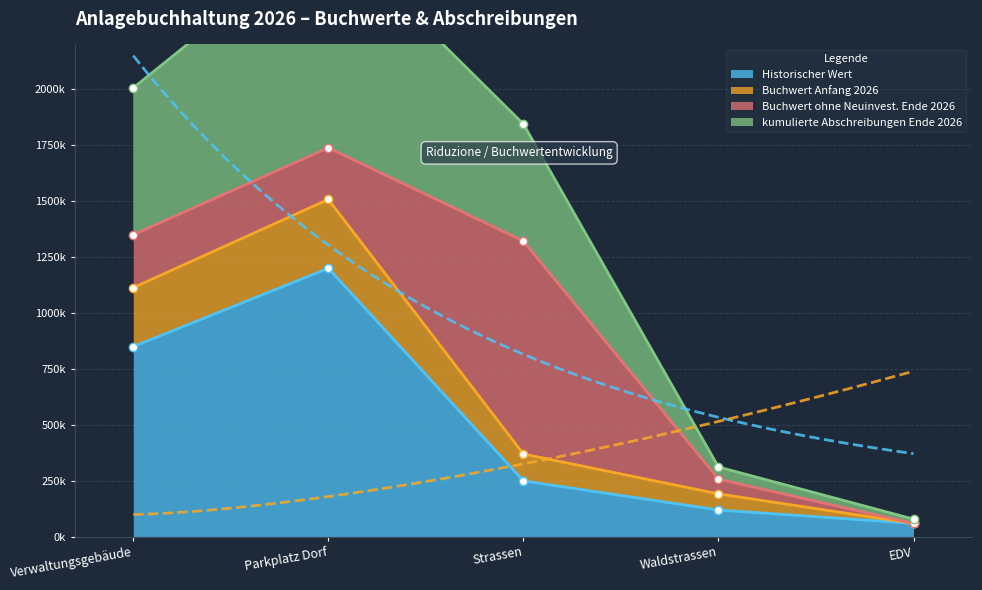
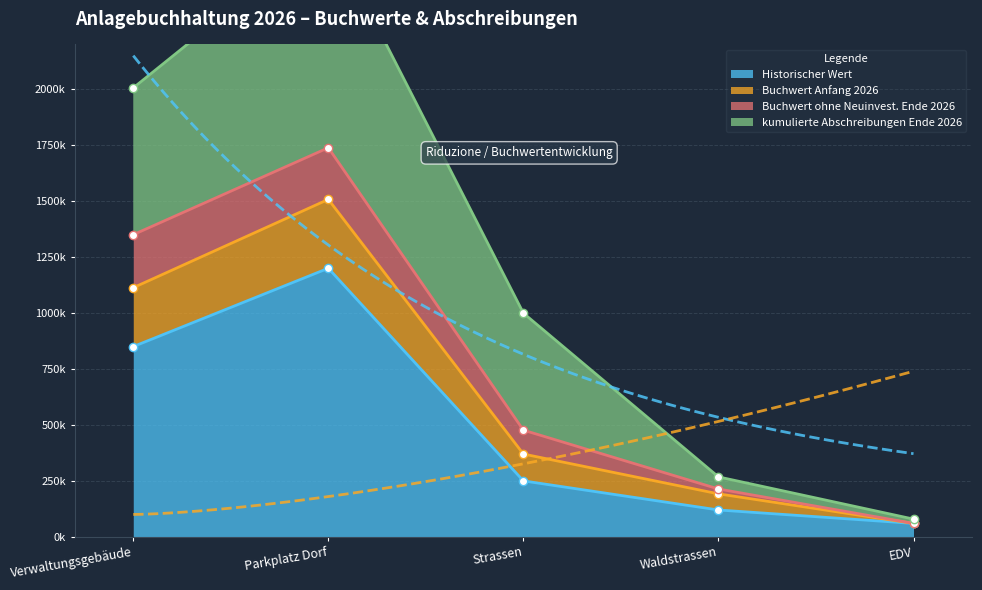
  {
    "Buchwert ohne Neuinvest. Ende 2026": {
      "Verwaltungsgebäude": 240000,
      "Parkplatz Dorf": 230000,
-     "Strassen": 950000,
-     "Waldstrassen": 70000
+     "Strassen": 110000,
+     "Waldstrassen": 20000
    },
    "kumulierte Abschreibungen Ende 2026": {
      "Verwaltungsgebäude": 660000,
      "Strassen": 520000,
      "Waldstrassen": 50000,
      "EDV": 20000
    }
  }
